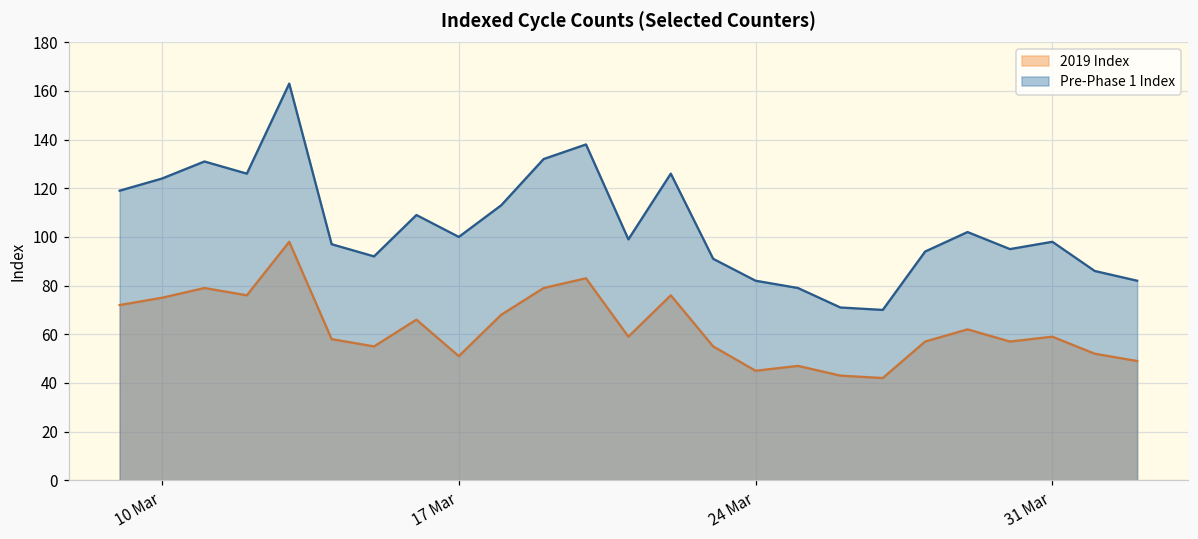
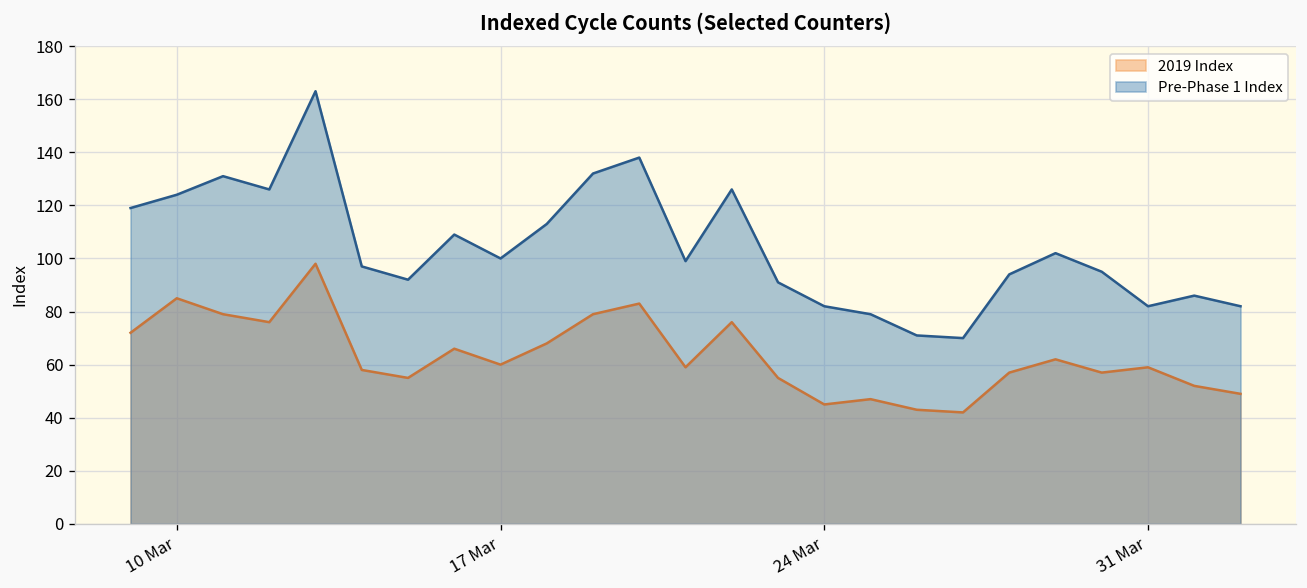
  {
    "2019 Index": {
-     "10 Mar": 75,
-     "17 Mar": 51,
+     "10 Mar": 85,
+     "17 Mar": 60,
      "24 Mar": 45,
      "31 Mar": 59
    },
    "Pre-Phase 1 Index": {
      "10 Mar": 124,
      "17 Mar": 100,
      "24 Mar": 82,
-     "31 Mar": 98
+     "31 Mar": 82
    }
  }
